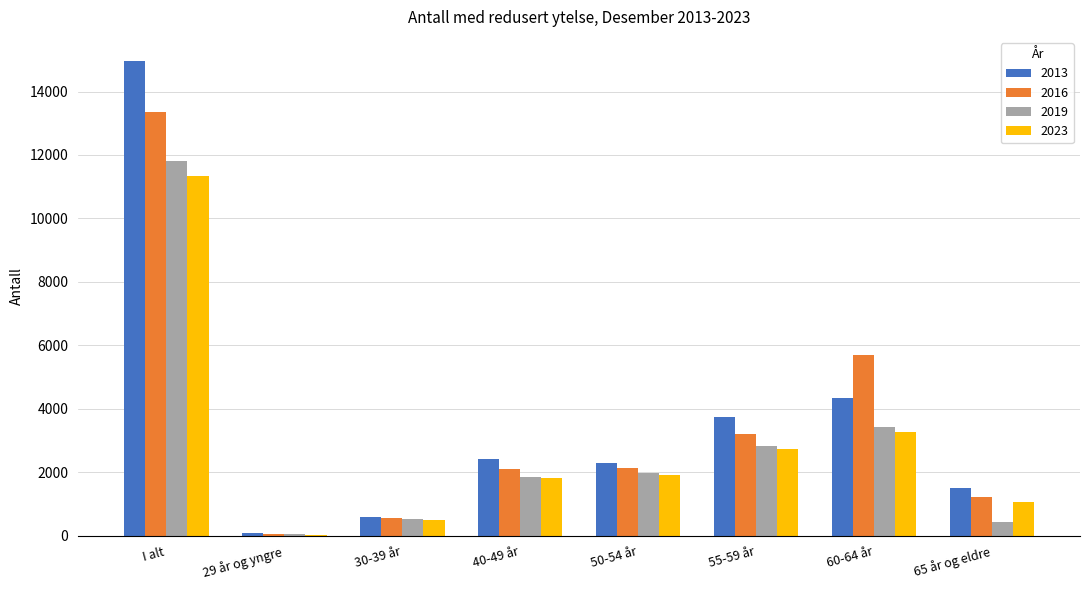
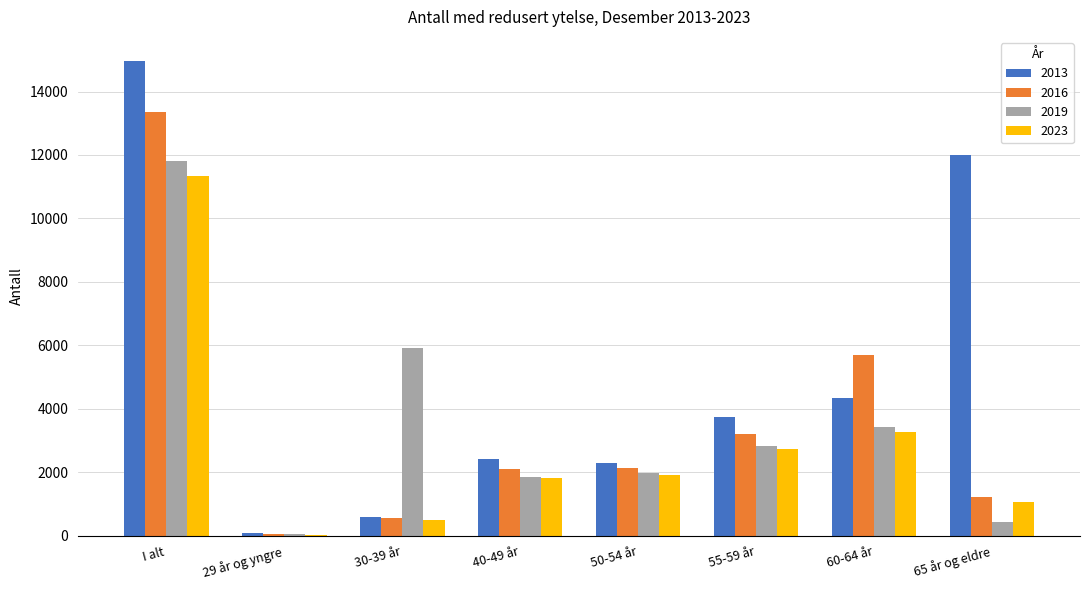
  {
    "2013": {
      "I alt": 15000,
      "30-39 år": 600,
      "40-49 år": 2400,
      "50-54 år": 2300,
      "55-59 år": 3700,
      "60-64 år": 4300,
-     "65 år og eldre": 1500
+     "65 år og eldre": 12000
    },
    "2016": {
      "I alt": 13400,
      "30-39 år": 600,
      "40-49 år": 2100,
      "50-54 år": 2100,
      "55-59 år": 3200,
      "60-64 år": 5700,
      "65 år og eldre": 1200
    },
    "2019": {
      "I alt": 11800,
-     "30-39 år": 500,
+     "30-39 år": 5900,
      "40-49 år": 1900,
      "50-54 år": 2000,
      "55-59 år": 2800,
      "60-64 år": 3400,
      "65 år og eldre": 400
    },
    "2023": {
      "I alt": 11300,
      "30-39 år": 500,
      "40-49 år": 1800,
      "50-54 år": 1900,
      "55-59 år": 2700,
      "60-64 år": 3300,
      "65 år og eldre": 1100
    }
  }
